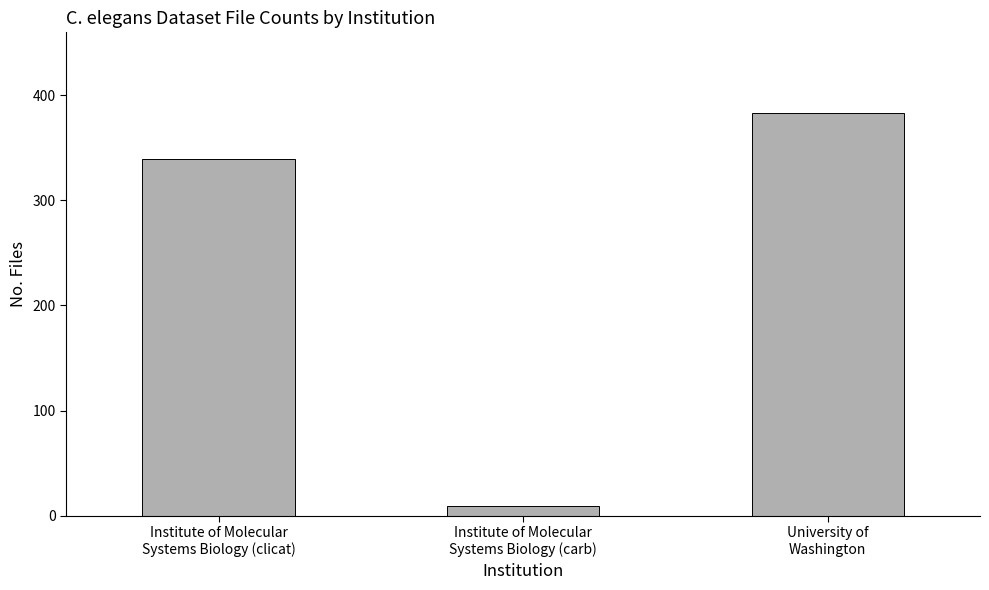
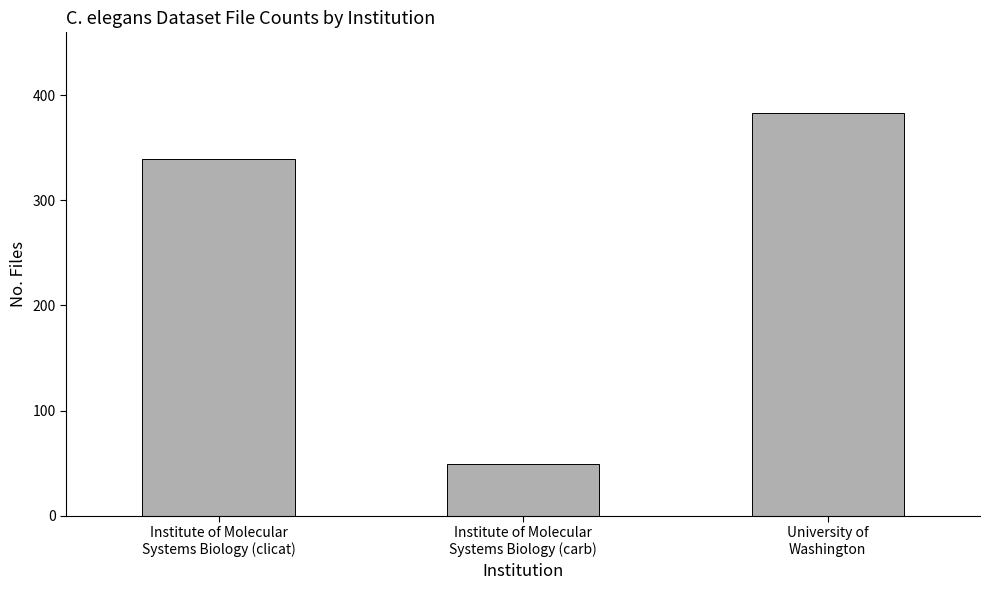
  {
    "Institute of Molecular Systems Biology (clicat)": 339,
-   "Institute of Molecular Systems Biology (carb)": 9,
+   "Institute of Molecular Systems Biology (carb)": 49,
    "University of Washington": 383
  }
